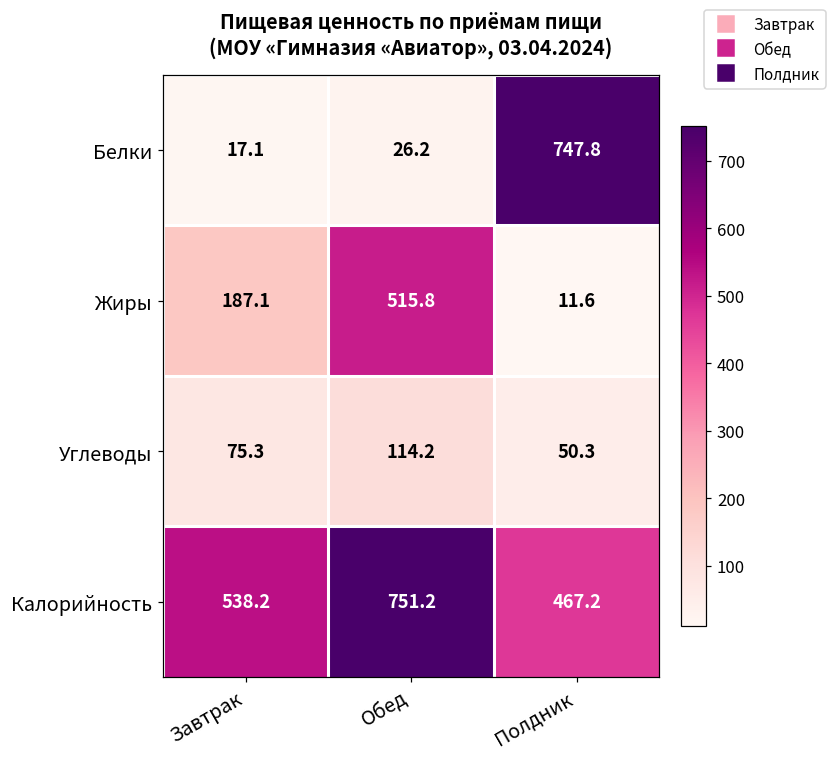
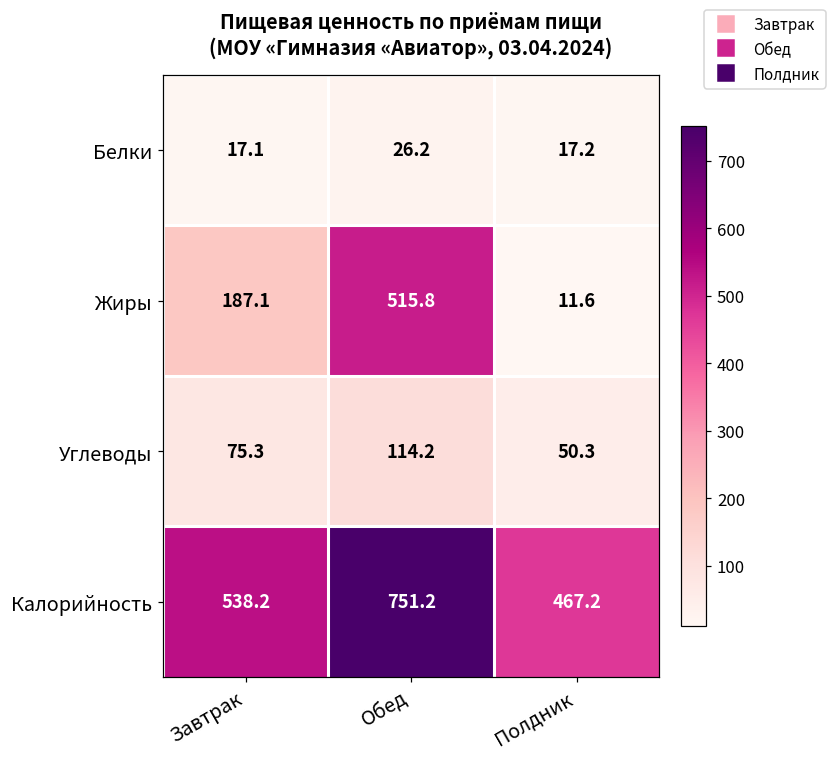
  {
    "Белки": {
      "Завтрак": 17.1,
      "Обед": 26.2,
-     "Полдник": 747.8
+     "Полдник": 17.2
    },
    "Жиры": {
      "Завтрак": 187.1,
      "Обед": 515.8,
      "Полдник": 11.6
    },
    "Углеводы": {
      "Завтрак": 75.3,
      "Обед": 114.2,
      "Полдник": 50.3
    },
    "Калорийность": {
      "Завтрак": 538.2,
      "Обед": 751.2,
      "Полдник": 467.2
    }
  }
